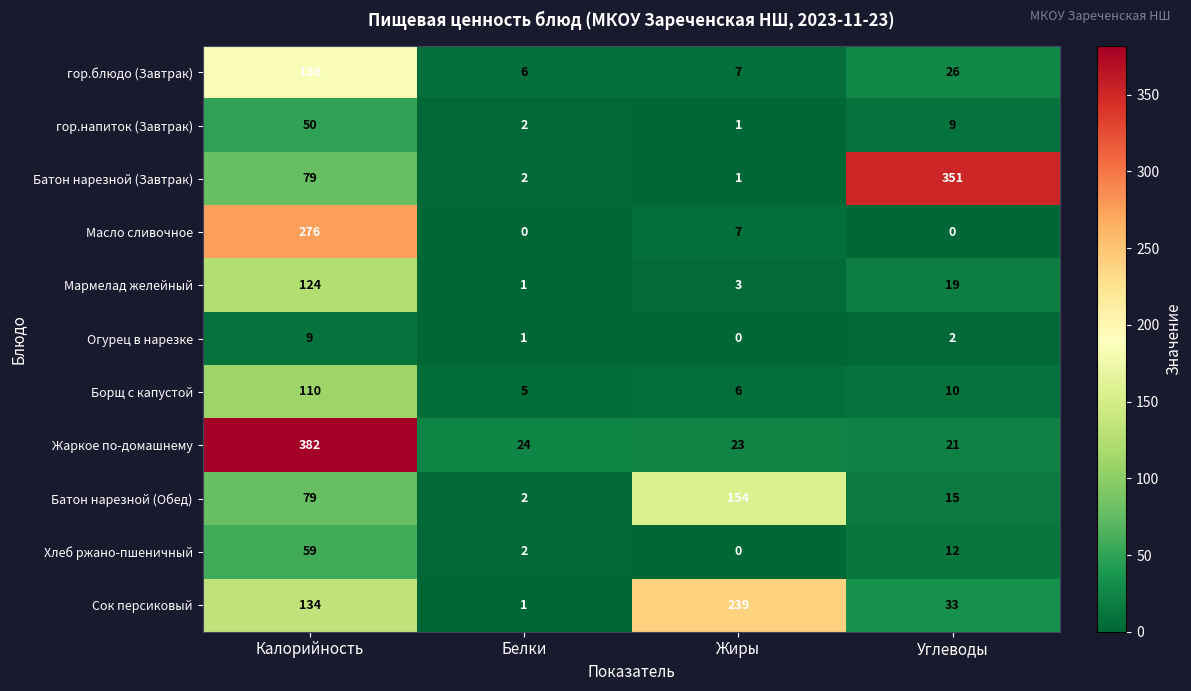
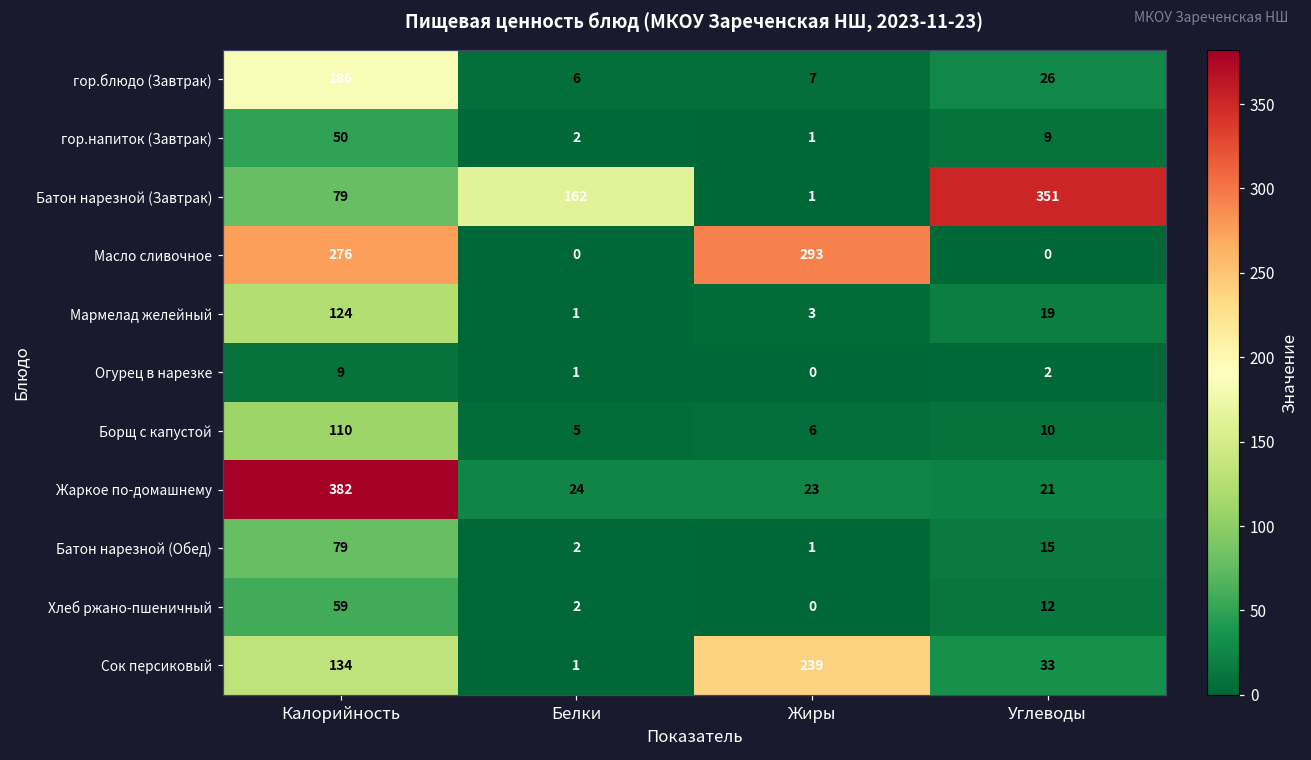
  {
    "гор.блюдо (Завтрак)": {
      "Калорийность": 186,
      "Белки": 6,
      "Жиры": 7,
      "Углеводы": 26
    },
    "гор.напиток (Завтрак)": {
      "Калорийность": 50,
      "Белки": 2,
      "Жиры": 1,
      "Углеводы": 9
    },
    "Батон нарезной (Завтрак)": {
      "Калорийность": 79,
-     "Белки": 2,
+     "Белки": 162,
      "Жиры": 1,
      "Углеводы": 351
    },
    "Масло сливочное": {
      "Калорийность": 276,
      "Белки": 0,
-     "Жиры": 7,
+     "Жиры": 293,
      "Углеводы": 0
    },
    "Мармелад желейный": {
      "Калорийность": 124,
      "Белки": 1,
      "Жиры": 3,
      "Углеводы": 19
    },
    "Огурец в нарезке": {
      "Калорийность": 9,
      "Белки": 1,
      "Жиры": 0,
      "Углеводы": 2
    },
    "Борщ с капустой": {
      "Калорийность": 110,
      "Белки": 5,
      "Жиры": 6,
      "Углеводы": 10
    },
    "Жаркое по-домашнему": {
      "Калорийность": 382,
      "Белки": 24,
      "Жиры": 23,
      "Углеводы": 21
    },
    "Батон нарезной (Обед)": {
      "Калорийность": 79,
      "Белки": 2,
-     "Жиры": 154,
+     "Жиры": 1,
      "Углеводы": 15
    },
    "Хлеб ржано-пшеничный": {
      "Калорийность": 59,
      "Белки": 2,
      "Жиры": 0,
      "Углеводы": 12
    },
    "Сок персиковый": {
      "Калорийность": 134,
      "Белки": 1,
      "Жиры": 239,
      "Углеводы": 33
    }
  }
